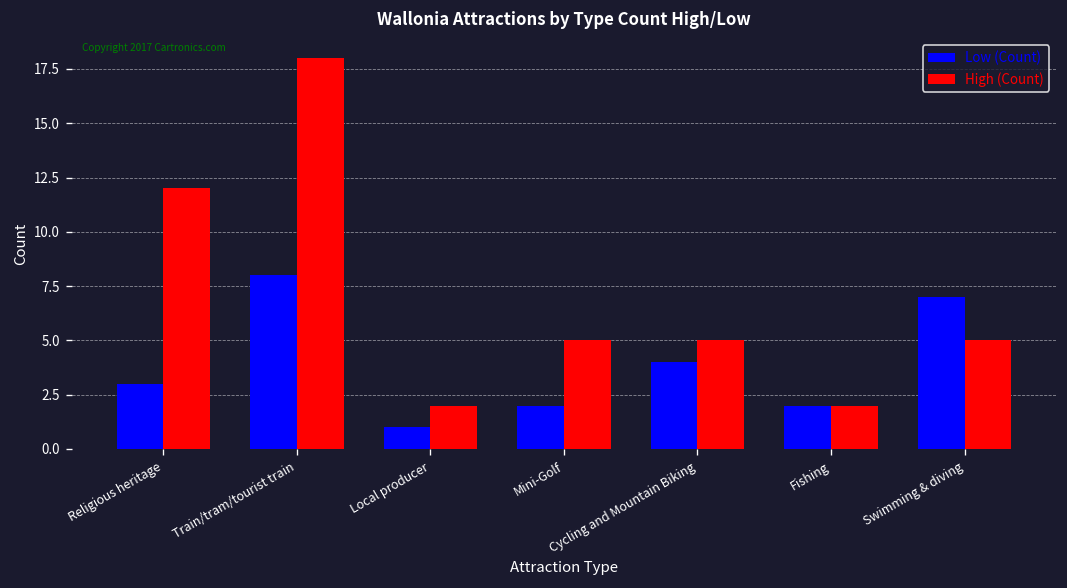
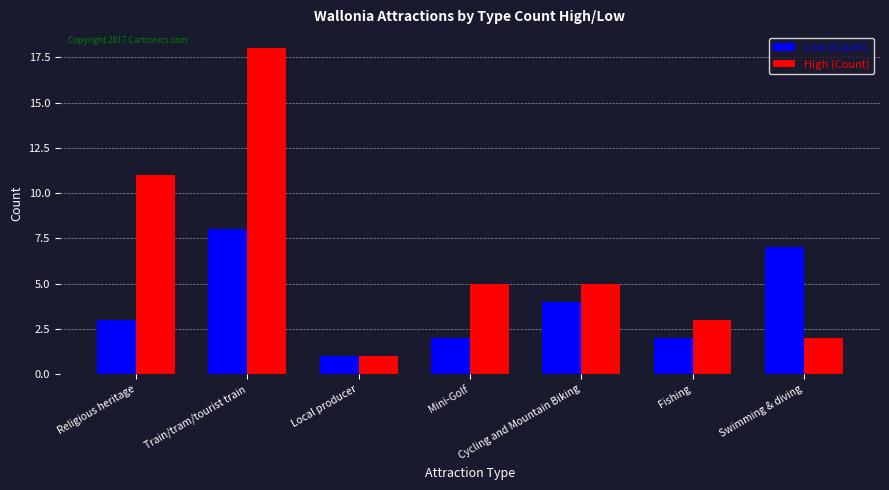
  {
    "Low (Count)": {
      "Religious heritage": 3,
      "Train/tram/tourist train": 8,
      "Local producer": 1,
      "Mini-Golf": 2,
      "Cycling and Mountain Biking": 4,
      "Fishing": 2,
      "Swimming & diving": 7
    },
    "High (Count)": {
-     "Religious heritage": 12,
+     "Religious heritage": 11,
      "Train/tram/tourist train": 18,
-     "Local producer": 2,
+     "Local producer": 1,
      "Mini-Golf": 5,
      "Cycling and Mountain Biking": 5,
-     "Fishing": 2,
-     "Swimming & diving": 5
+     "Fishing": 3,
+     "Swimming & diving": 2
    }
  }
